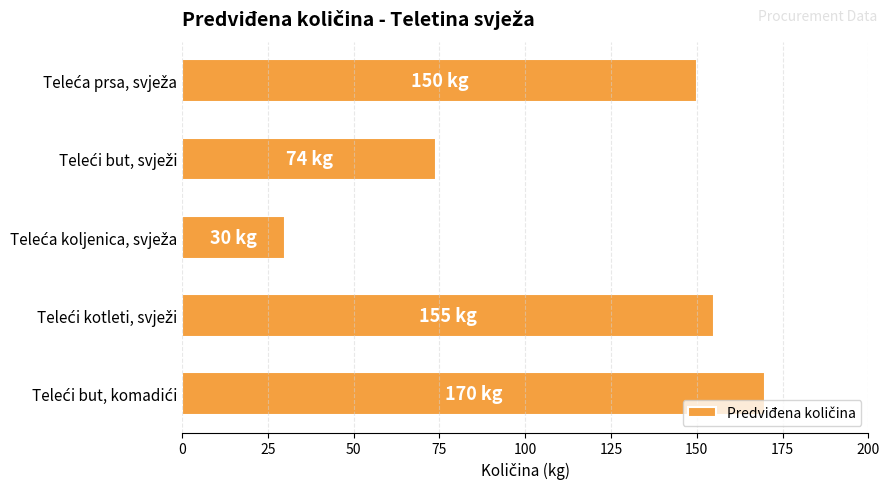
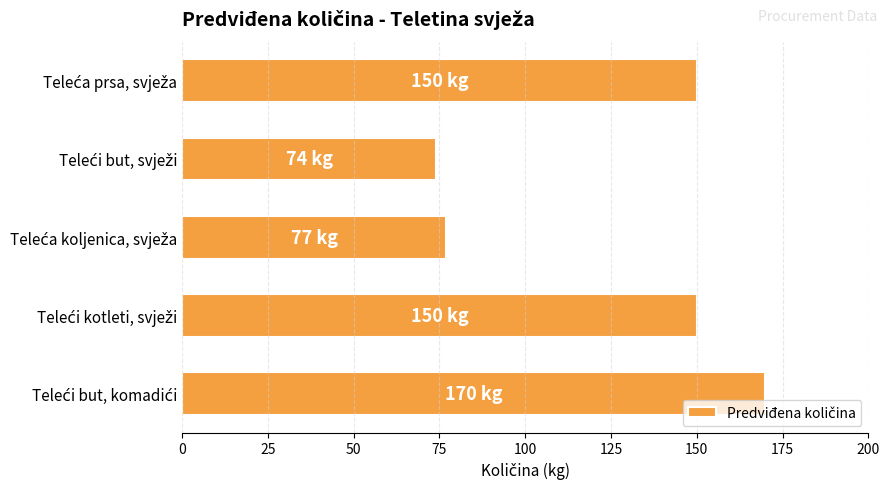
  {
    "Teleća prsa, svježa": 150,
    "Teleći but, svježi": 74,
-   "Teleća koljenica, svježa": 30,
-   "Teleći kotleti, svježi": 155,
+   "Teleća koljenica, svježa": 77,
+   "Teleći kotleti, svježi": 150,
    "Teleći but, komadići": 170
  }
